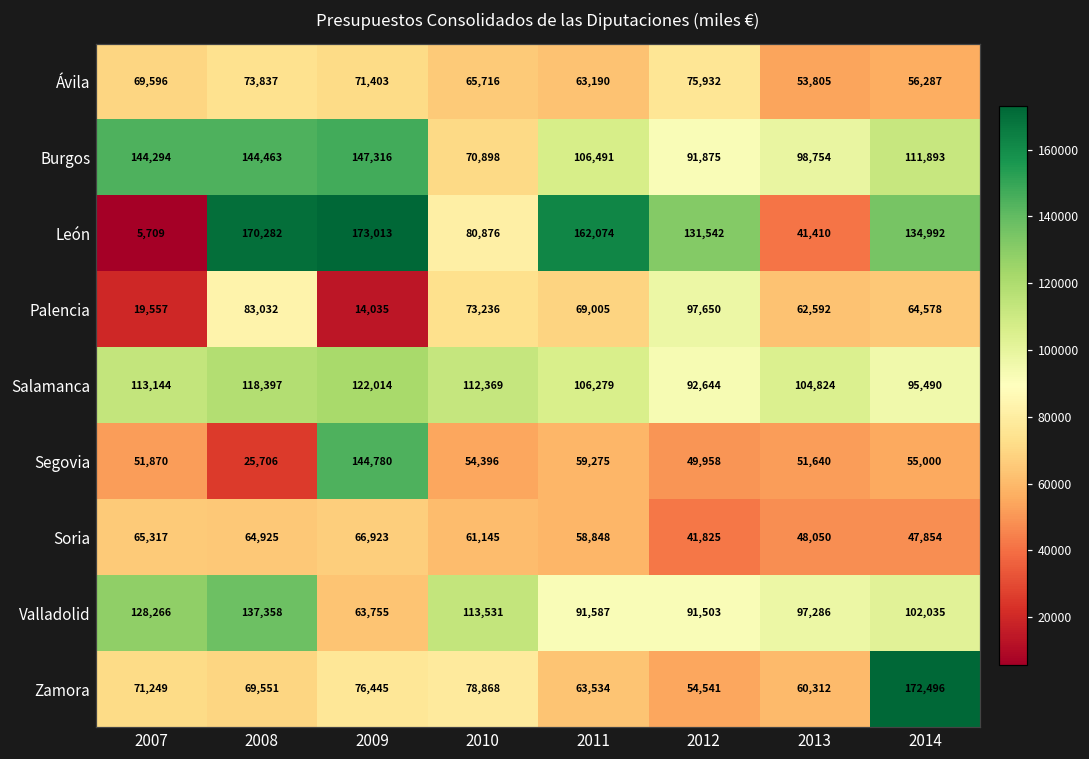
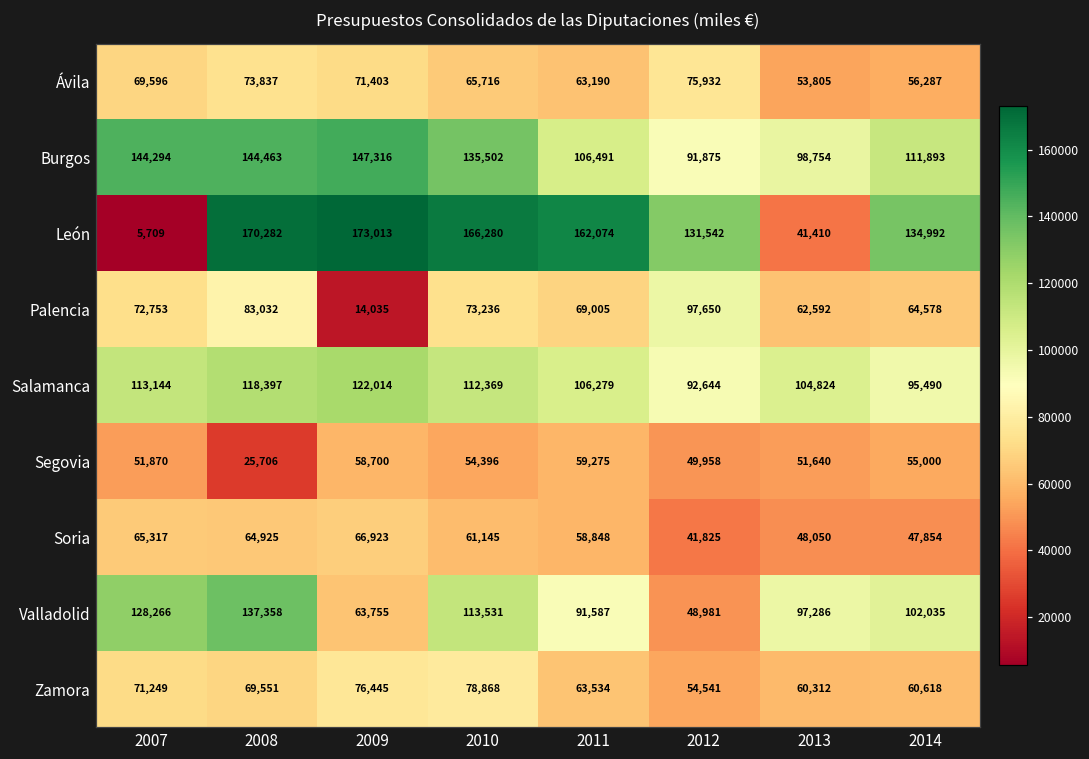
  {
    "Ávila": {
      "2007": "69,596",
      "2008": "73,837",
      "2009": "71,403",
      "2010": "65,716",
      "2011": "63,190",
      "2012": "75,932",
      "2013": "53,805",
      "2014": "56,287"
    },
    "Burgos": {
      "2007": "144,294",
      "2008": "144,463",
      "2009": "147,316",
-     "2010": "70,898",
+     "2010": "135,502",
      "2011": "106,491",
      "2012": "91,875",
      "2013": "98,754",
      "2014": "111,893"
    },
    "León": {
      "2007": "5,709",
      "2008": "170,282",
      "2009": "173,013",
-     "2010": "80,876",
+     "2010": "166,280",
      "2011": "162,074",
      "2012": "131,542",
      "2013": "41,410",
      "2014": "134,992"
    },
    "Palencia": {
-     "2007": "19,557",
+     "2007": "72,753",
      "2008": "83,032",
      "2009": "14,035",
      "2010": "73,236",
      "2011": "69,005",
      "2012": "97,650",
      "2013": "62,592",
      "2014": "64,578"
    },
    "Salamanca": {
      "2007": "113,144",
      "2008": "118,397",
      "2009": "122,014",
      "2010": "112,369",
      "2011": "106,279",
      "2012": "92,644",
      "2013": "104,824",
      "2014": "95,490"
    },
    "Segovia": {
      "2007": "51,870",
      "2008": "25,706",
-     "2009": "144,780",
+     "2009": "58,700",
      "2010": "54,396",
      "2011": "59,275",
      "2012": "49,958",
      "2013": "51,640",
      "2014": "55,000"
    },
    "Soria": {
      "2007": "65,317",
      "2008": "64,925",
      "2009": "66,923",
      "2010": "61,145",
      "2011": "58,848",
      "2012": "41,825",
      "2013": "48,050",
      "2014": "47,854"
    },
    "Valladolid": {
      "2007": "128,266",
      "2008": "137,358",
      "2009": "63,755",
      "2010": "113,531",
      "2011": "91,587",
-     "2012": "91,503",
+     "2012": "48,981",
      "2013": "97,286",
      "2014": "102,035"
    },
    "Zamora": {
      "2007": "71,249",
      "2008": "69,551",
      "2009": "76,445",
      "2010": "78,868",
      "2011": "63,534",
      "2012": "54,541",
      "2013": "60,312",
-     "2014": "172,496"
+     "2014": "60,618"
    }
  }
